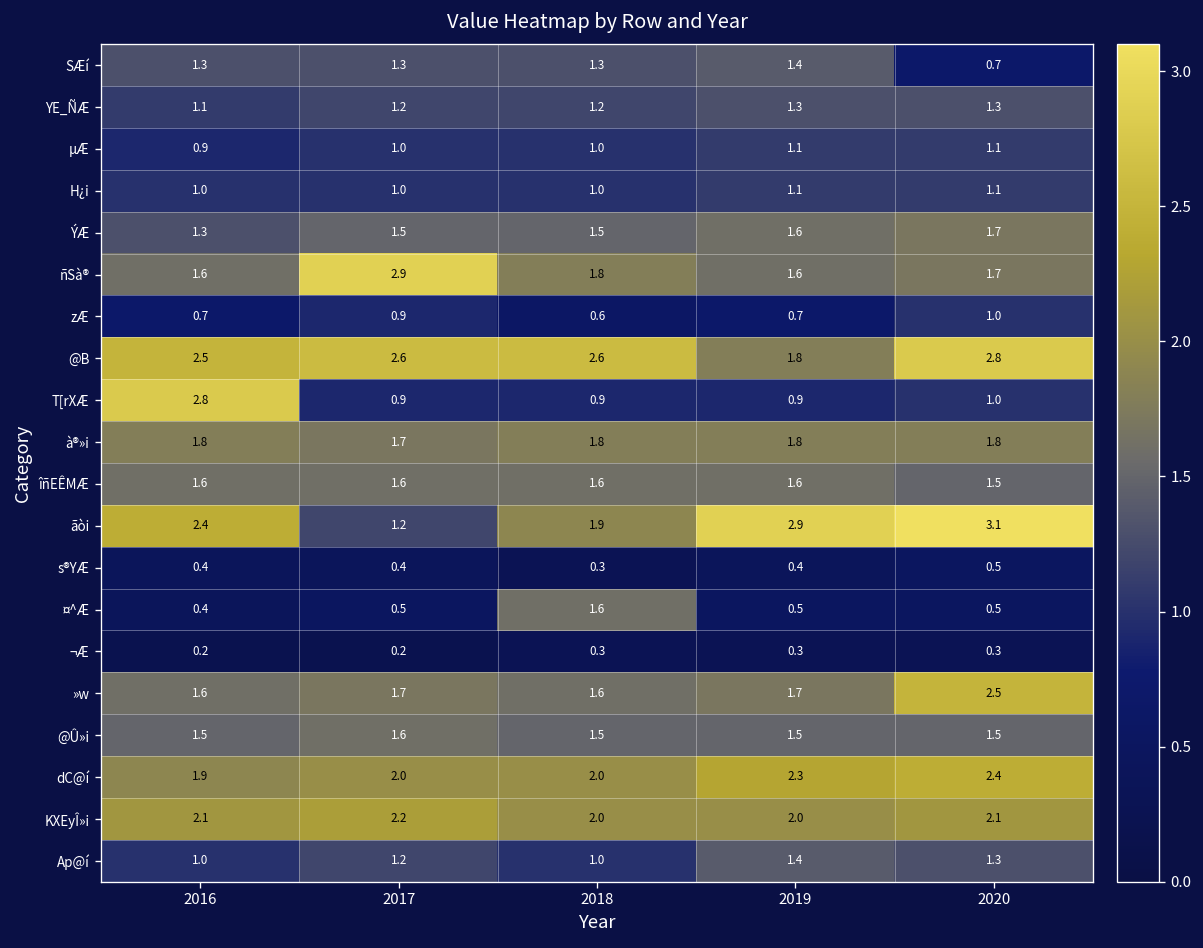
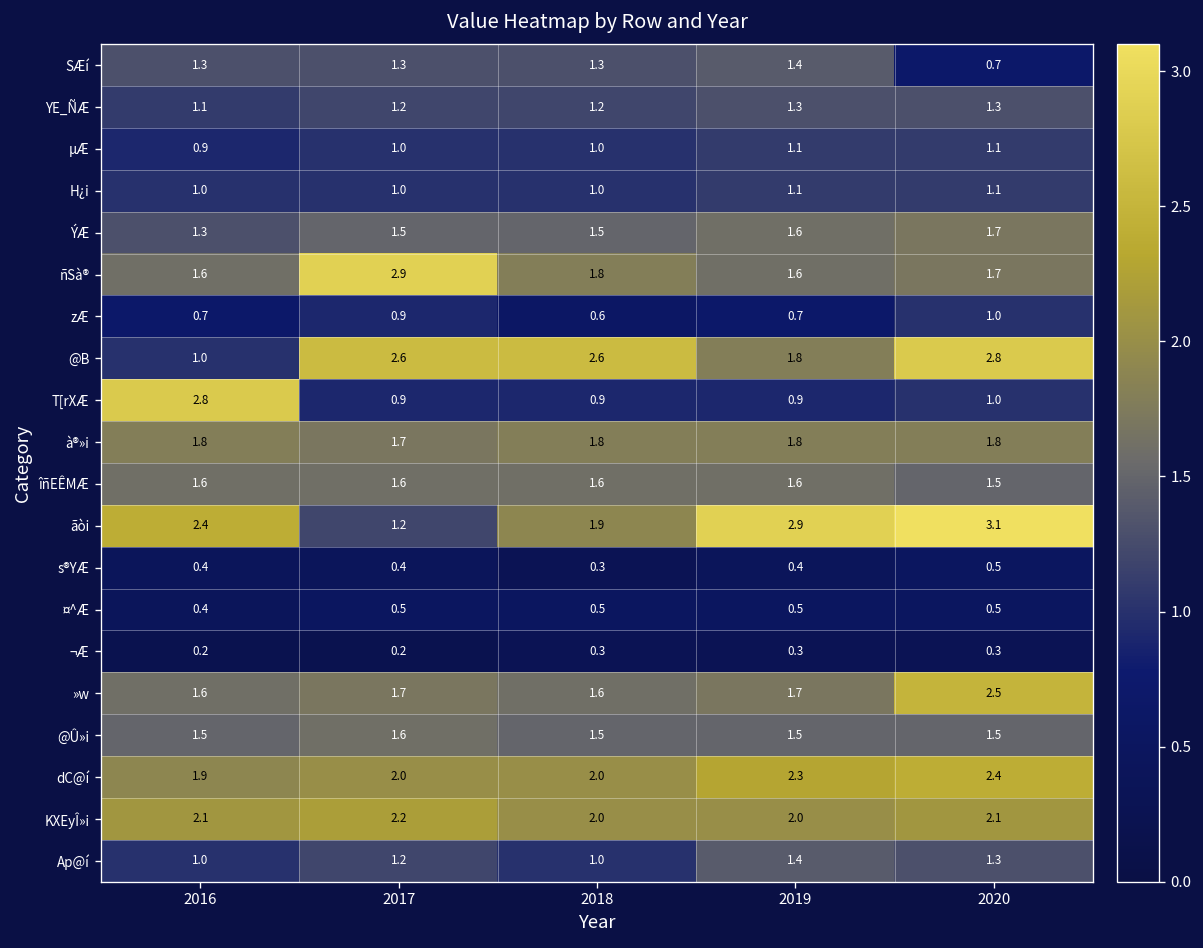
  {
    "SÆí": {
      "2016": 1.3,
      "2017": 1.3,
      "2018": 1.3,
      "2019": 1.4,
      "2020": 0.7
    },
    "YE_ÑÆ": {
      "2016": 1.1,
      "2017": 1.2,
      "2018": 1.2,
      "2019": 1.3,
      "2020": 1.3
    },
    "µÆ": {
      "2016": 0.9,
      "2017": 1.0,
      "2018": 1.0,
      "2019": 1.1,
      "2020": 1.1
    },
    "H¿i": {
      "2016": 1.0,
      "2017": 1.0,
      "2018": 1.0,
      "2019": 1.1,
      "2020": 1.1
    },
    "ÝÆ": {
      "2016": 1.3,
      "2017": 1.5,
      "2018": 1.5,
      "2019": 1.6,
      "2020": 1.7
    },
    "ñSà®": {
      "2016": 1.6,
      "2017": 2.9,
      "2018": 1.8,
      "2019": 1.6,
      "2020": 1.7
    },
    "zÆ": {
      "2016": 0.7,
      "2017": 0.9,
      "2018": 0.6,
      "2019": 0.7,
      "2020": 1.0
    },
    "@B": {
-     "2016": 2.5,
+     "2016": 1.0,
      "2017": 2.6,
      "2018": 2.6,
      "2019": 1.8,
      "2020": 2.8
    },
    "T[rXÆ": {
      "2016": 2.8,
      "2017": 0.9,
      "2018": 0.9,
      "2019": 0.9,
      "2020": 1.0
    },
    "à®»i": {
      "2016": 1.8,
      "2017": 1.7,
      "2018": 1.8,
      "2019": 1.8,
      "2020": 1.8
    },
    "îñEÊMÆ": {
      "2016": 1.6,
      "2017": 1.6,
      "2018": 1.6,
      "2019": 1.6,
      "2020": 1.5
    },
    "ãòi": {
      "2016": 2.4,
      "2017": 1.2,
      "2018": 1.9,
      "2019": 2.9,
      "2020": 3.1
    },
    "s®YÆ": {
      "2016": 0.4,
      "2017": 0.4,
      "2018": 0.3,
      "2019": 0.4,
      "2020": 0.5
    },
    "¤^Æ": {
      "2016": 0.4,
      "2017": 0.5,
-     "2018": 1.6,
+     "2018": 0.5,
      "2019": 0.5,
      "2020": 0.5
    },
    "¬Æ": {
      "2016": 0.2,
      "2017": 0.2,
      "2018": 0.3,
      "2019": 0.3,
      "2020": 0.3
    },
    "»w": {
      "2016": 1.6,
      "2017": 1.7,
      "2018": 1.6,
      "2019": 1.7,
      "2020": 2.5
    },
    "@Û»i": {
      "2016": 1.5,
      "2017": 1.6,
      "2018": 1.5,
      "2019": 1.5,
      "2020": 1.5
    },
    "dC@í": {
      "2016": 1.9,
      "2017": 2.0,
      "2018": 2.0,
      "2019": 2.3,
      "2020": 2.4
    },
    "KXEyÎ»i": {
      "2016": 2.1,
      "2017": 2.2,
      "2018": 2.0,
      "2019": 2.0,
      "2020": 2.1
    },
    "Ap@í": {
      "2016": 1.0,
      "2017": 1.2,
      "2018": 1.0,
      "2019": 1.4,
      "2020": 1.3
    }
  }
